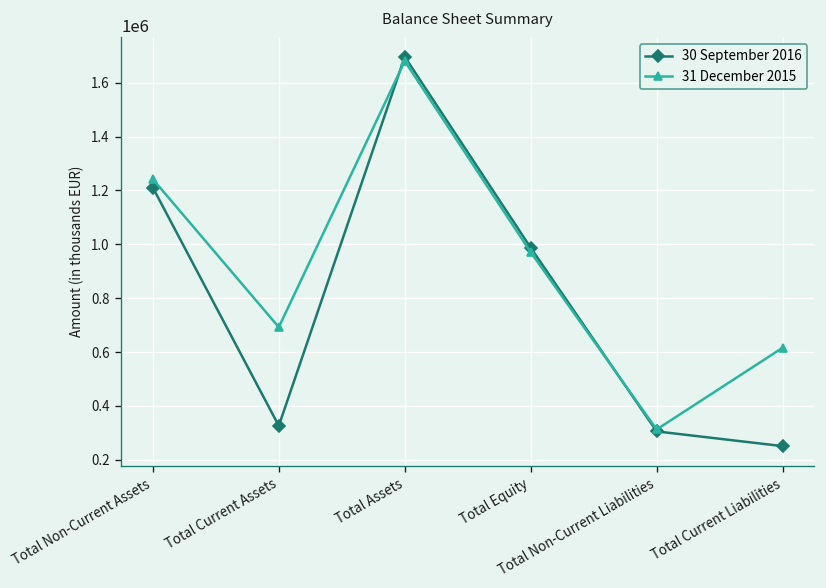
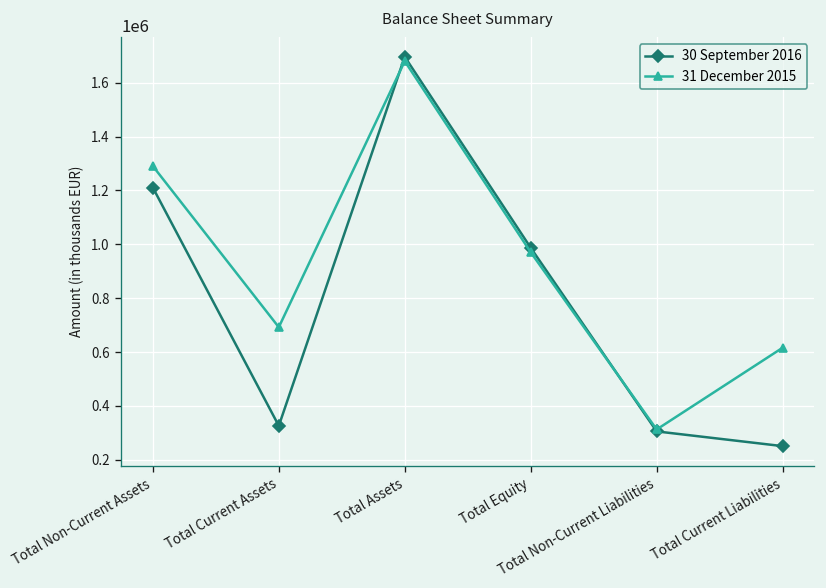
  {
    "30 September 2016": {
      "Total Non-Current Assets": 1210000,
      "Total Current Assets": 330000,
      "Total Assets": 1700000,
      "Total Equity": 990000,
      "Total Current Liabilities": 250000
    },
    "31 December 2015": {
-     "Total Non-Current Assets": 1240000,
+     "Total Non-Current Assets": 1290000,
      "Total Current Assets": 690000,
      "Total Assets": 1680000,
      "Total Equity": 970000,
      "Total Current Liabilities": 620000
    }
  }
